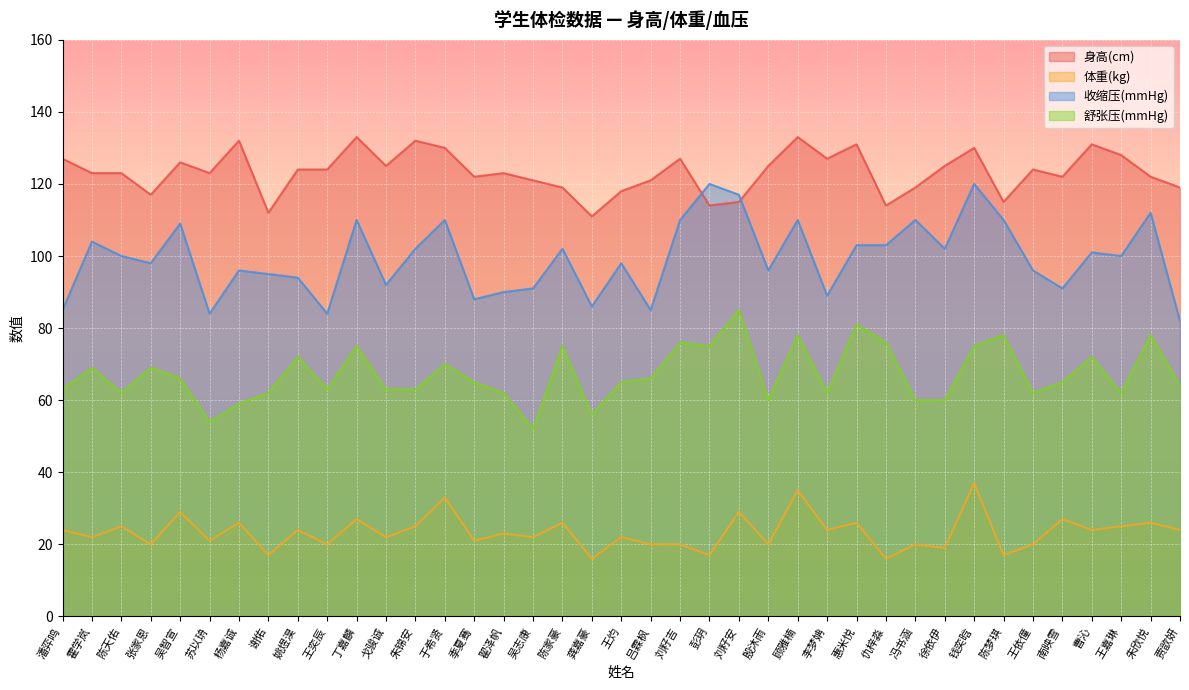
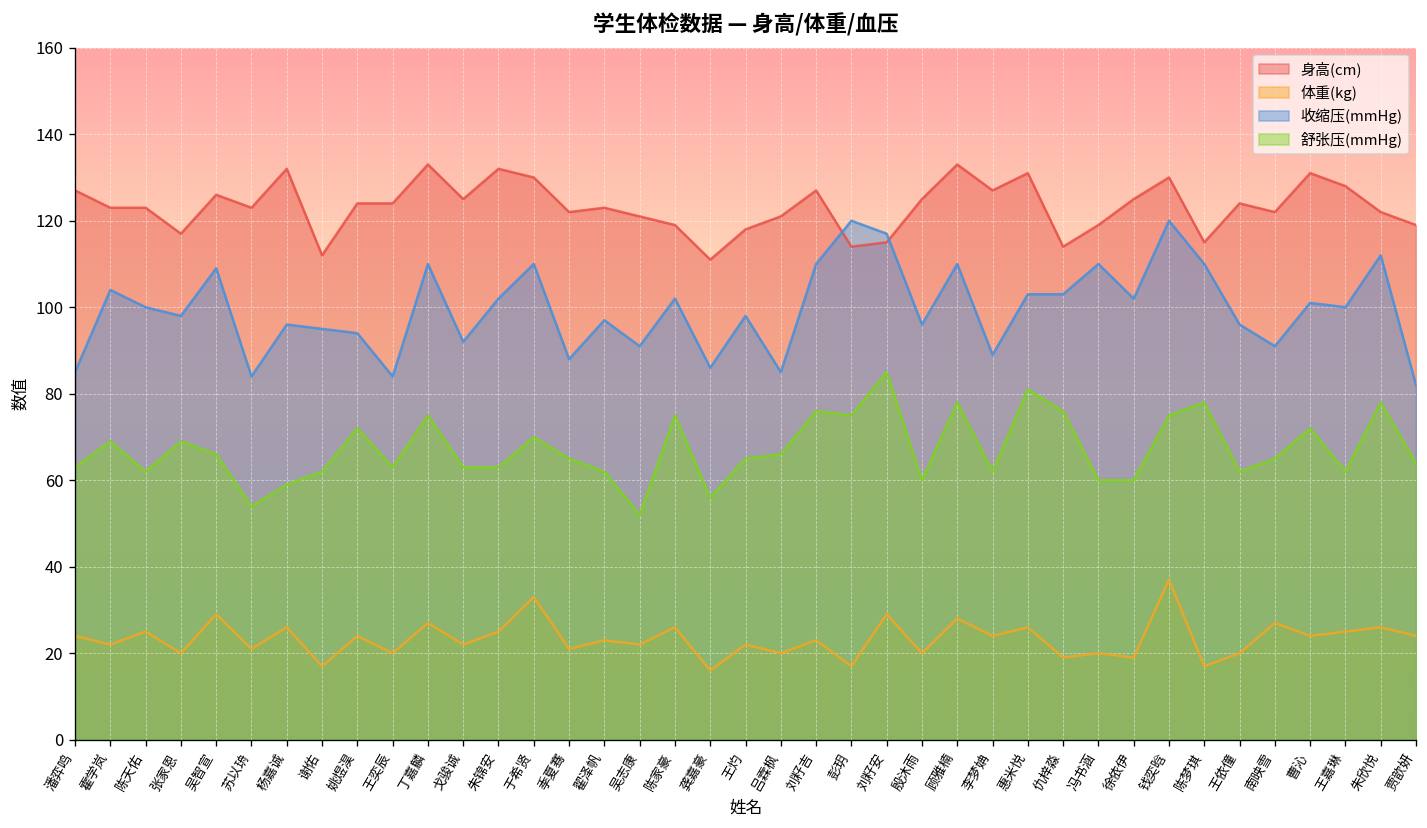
  {
    "身高(cm)": {
      "潘弈鸣": 127,
      "霍学岚": 123,
      "陈天佑": 123,
      "张家恩": 117,
      "吴智宣": 126,
      "苏以珘": 123,
      "杨嘉诚": 132,
      "谢佑": 112,
      "姚煜淏": 124,
      "王奕辰": 124,
      "丁嘉麟": 133,
      "戈骏诚": 125,
      "朱锦安": 132,
      "于希贤": 130,
      "季夏骞": 122,
      "翟泽帆": 123,
      "吴志康": 121,
      "陈家豪": 119,
      "龚嘉豪": 111,
      "王灼": 118,
      "吕霖枫": 121,
      "刘籽吉": 127,
      "彭玥": 114,
      "刘籽安": 115,
      "殷沐雨": 125,
      "顾雅楠": 133,
      "李梦姌": 127,
      "惠米悦": 131,
      "仇梓淼": 114,
      "冯书涵": 119,
      "徐依伊": 125,
      "钱奕晗": 130,
      "陈梦琪": 115,
      "王依僮": 124,
      "南映雪": 122,
      "曹沁": 131,
      "王嘉琳": 128,
      "朱欣悦": 122,
      "贾歆妍": 119
    },
    "体重(kg)": {
      "潘弈鸣": 24,
      "霍学岚": 22,
      "陈天佑": 25,
      "张家恩": 20,
      "吴智宣": 29,
      "苏以珘": 21,
      "杨嘉诚": 26,
      "谢佑": 17,
      "姚煜淏": 24,
      "王奕辰": 20,
      "丁嘉麟": 27,
      "戈骏诚": 22,
      "朱锦安": 25,
      "于希贤": 33,
      "季夏骞": 21,
      "翟泽帆": 23,
      "吴志康": 22,
      "陈家豪": 26,
      "龚嘉豪": 16,
      "王灼": 22,
      "吕霖枫": 20,
-     "刘籽吉": 20,
+     "刘籽吉": 23,
      "彭玥": 17,
      "刘籽安": 29,
      "殷沐雨": 20,
-     "顾雅楠": 35,
+     "顾雅楠": 28,
      "李梦姌": 24,
      "惠米悦": 26,
-     "仇梓淼": 16,
+     "仇梓淼": 19,
      "冯书涵": 20,
      "徐依伊": 19,
      "钱奕晗": 37,
      "陈梦琪": 17,
      "王依僮": 20,
      "南映雪": 27,
      "曹沁": 24,
      "王嘉琳": 25,
      "朱欣悦": 26,
      "贾歆妍": 24
    },
    "收缩压(mmHg)": {
      "潘弈鸣": 85,
      "霍学岚": 104,
      "陈天佑": 100,
      "张家恩": 98,
      "吴智宣": 109,
      "苏以珘": 84,
      "杨嘉诚": 96,
      "谢佑": 95,
      "姚煜淏": 94,
      "王奕辰": 84,
      "丁嘉麟": 110,
      "戈骏诚": 92,
      "朱锦安": 102,
      "于希贤": 110,
      "季夏骞": 88,
-     "翟泽帆": 90,
+     "翟泽帆": 97,
      "吴志康": 91,
      "陈家豪": 102,
      "龚嘉豪": 86,
      "王灼": 98,
      "吕霖枫": 85,
      "刘籽吉": 110,
      "彭玥": 120,
      "刘籽安": 117,
      "殷沐雨": 96,
      "顾雅楠": 110,
      "李梦姌": 89,
      "惠米悦": 103,
      "仇梓淼": 103,
      "冯书涵": 110,
      "徐依伊": 102,
      "钱奕晗": 120,
      "陈梦琪": 110,
      "王依僮": 96,
      "南映雪": 91,
      "曹沁": 101,
      "王嘉琳": 100,
      "朱欣悦": 112,
      "贾歆妍": 82
    },
    "舒张压(mmHg)": {
      "潘弈鸣": 63,
      "霍学岚": 69,
      "陈天佑": 62,
      "张家恩": 69,
      "吴智宣": 66,
      "苏以珘": 54,
      "杨嘉诚": 59,
      "谢佑": 62,
      "姚煜淏": 72,
      "王奕辰": 63,
      "丁嘉麟": 75,
      "戈骏诚": 63,
      "朱锦安": 63,
      "于希贤": 70,
      "季夏骞": 65,
      "翟泽帆": 62,
      "吴志康": 52,
      "陈家豪": 75,
      "龚嘉豪": 56,
      "王灼": 65,
      "吕霖枫": 66,
      "刘籽吉": 76,
      "彭玥": 75,
      "刘籽安": 85,
      "殷沐雨": 60,
      "顾雅楠": 78,
      "李梦姌": 62,
      "惠米悦": 81,
      "仇梓淼": 76,
      "冯书涵": 60,
      "徐依伊": 60,
      "钱奕晗": 75,
      "陈梦琪": 78,
      "王依僮": 62,
      "南映雪": 65,
      "曹沁": 72,
      "王嘉琳": 62,
      "朱欣悦": 78,
      "贾歆妍": 64
    }
  }
